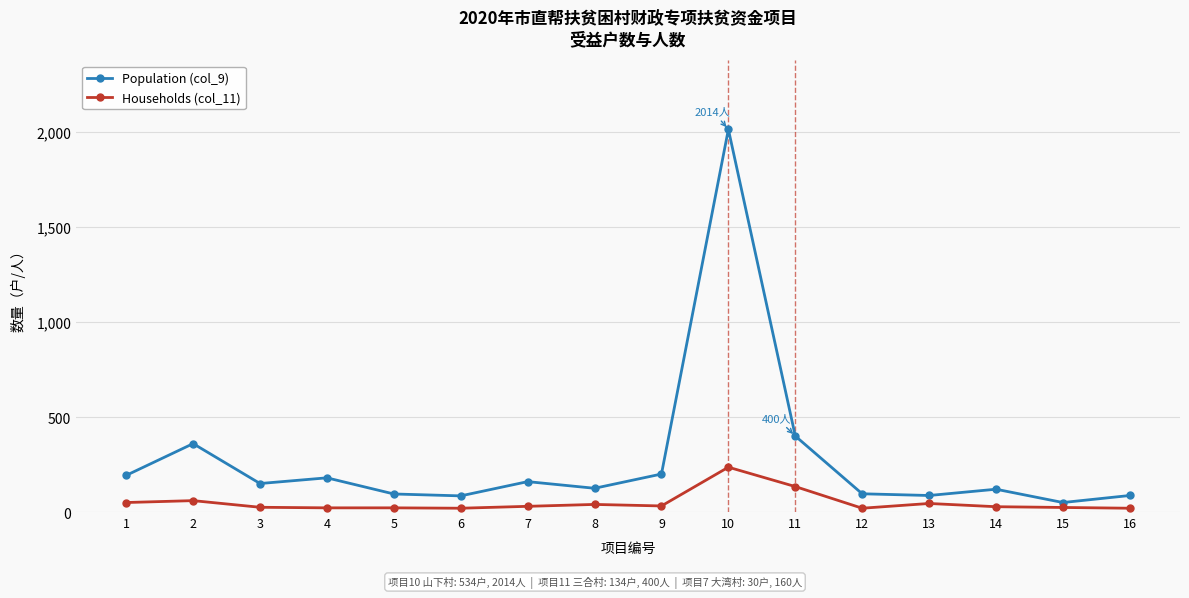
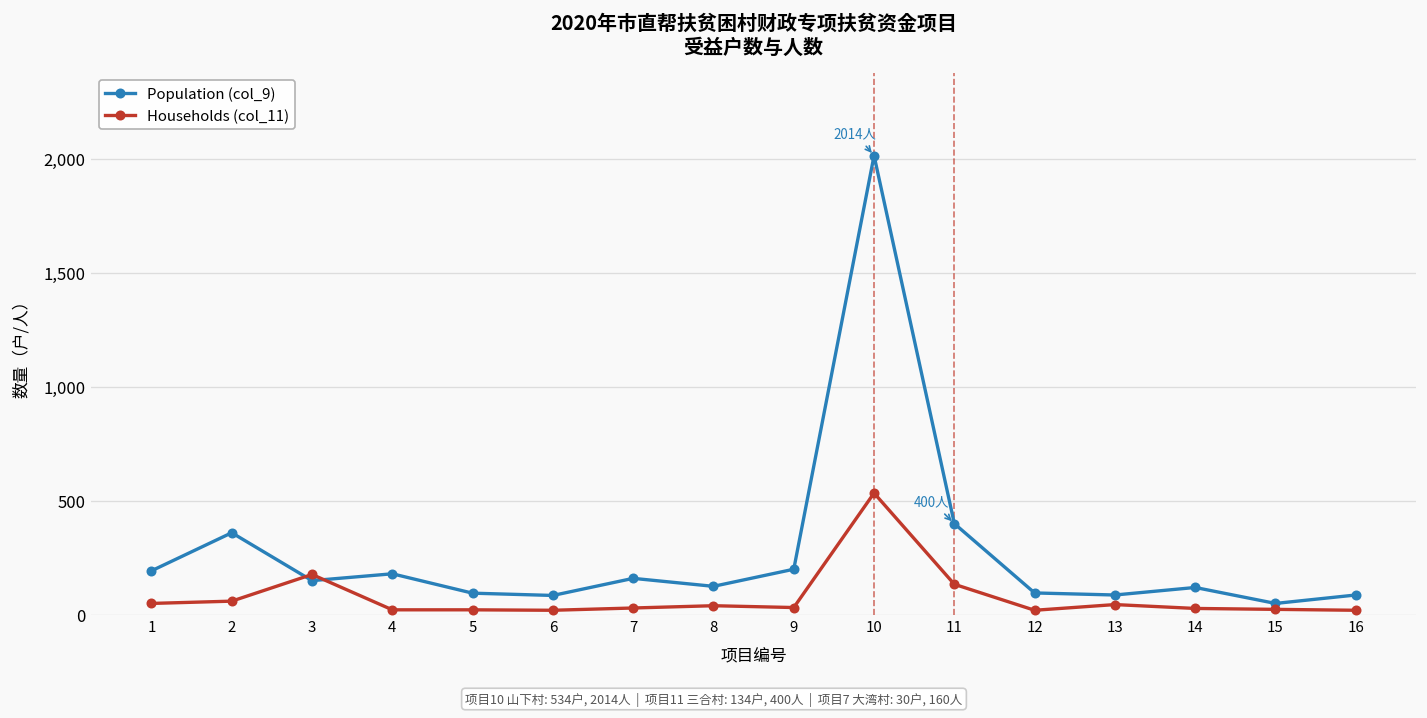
  {
    "Population (col_9)": {
      "10": "2014人",
      "11": "400人"
    },
    "Households (col_11)": {
      "1": "50",
      "2": "60",
-     "3": "30",
+     "3": "180",
      "4": "20",
      "5": "20",
      "6": "20",
      "7": "30",
      "8": "40",
      "9": "30",
-     "10": "240",
+     "10": "530",
      "11": "130",
      "12": "20",
      "13": "50",
      "14": "30",
      "15": "20",
      "16": "20"
    }
  }
